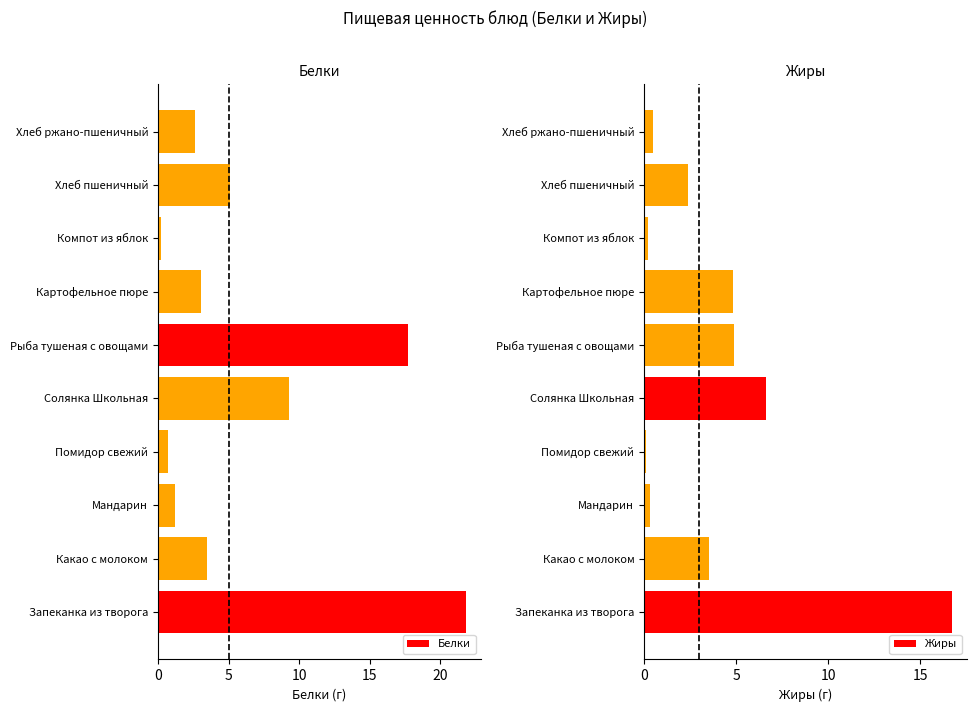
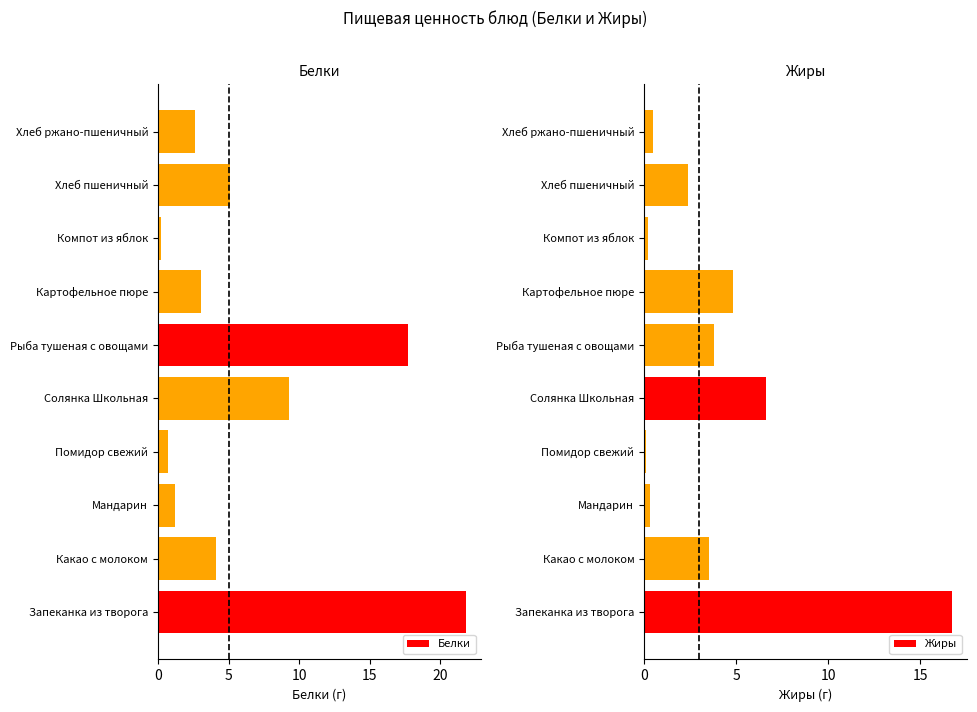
  {
    "Белки": {
      "Хлеб ржано-пшеничный": 2.6,
      "Хлеб пшеничный": 5.1,
      "Компот из яблок": 0.2,
      "Картофельное пюре": 3.1,
      "Рыба тушеная с овощами": 17.7,
      "Солянка Школьная": 9.3,
      "Помидор свежий": 0.7,
      "Мандарин": 1.2,
-     "Какао с молоком": 3.5,
+     "Какао с молоком": 4.1,
      "Запеканка из творога": 21.8
    },
    "Жиры": {
      "Хлеб ржано-пшеничный": 0.5,
      "Хлеб пшеничный": 2.4,
      "Компот из яблок": 0.2,
      "Картофельное пюре": 4.8,
-     "Рыба тушеная с овощами": 4.9,
+     "Рыба тушеная с овощами": 3.8,
      "Солянка Школьная": 6.6,
      "Мандарин": 0.3,
      "Какао с молоком": 3.5,
      "Запеканка из творога": 16.7
    }
  }
